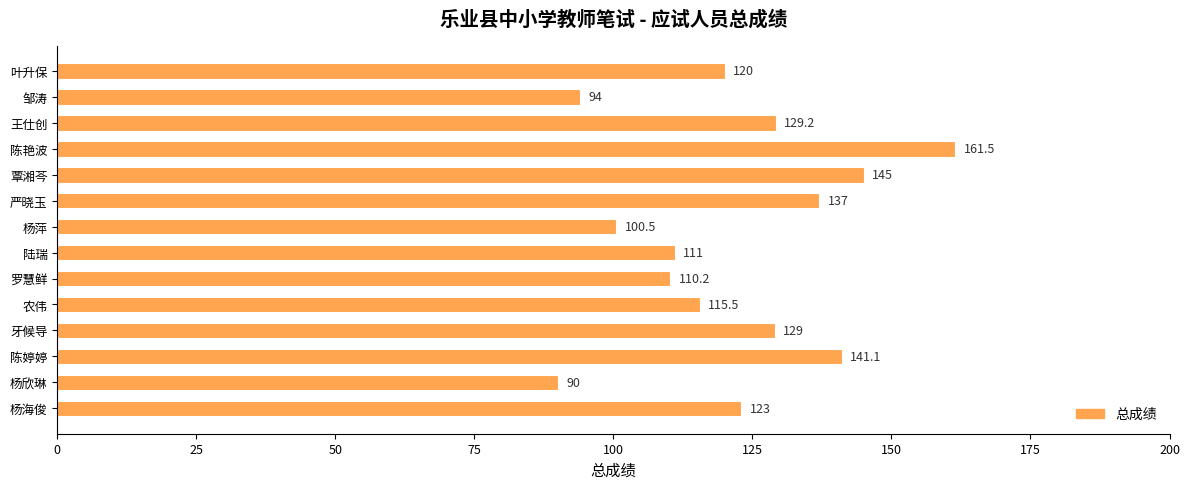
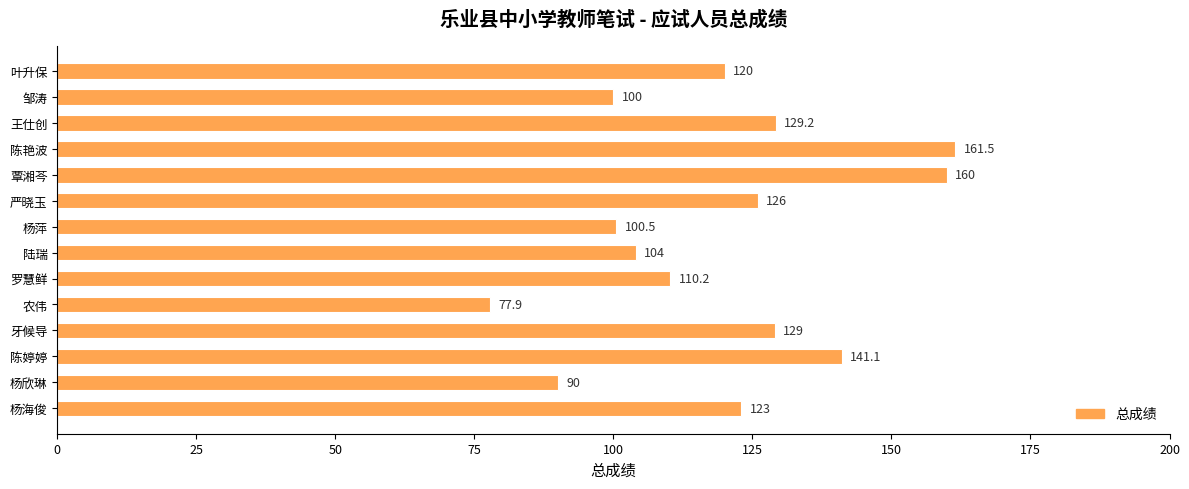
  {
    "叶升保": 120,
-   "邹涛": 94,
+   "邹涛": 100,
    "王仕创": 129.2,
    "陈艳波": 161.5,
-   "覃湘芩": 145,
-   "严晓玉": 137,
+   "覃湘芩": 160,
+   "严晓玉": 126,
    "杨萍": 100.5,
-   "陆瑞": 111,
+   "陆瑞": 104,
    "罗慧鲜": 110.2,
-   "农伟": 115.5,
+   "农伟": 77.9,
    "牙候导": 129,
    "陈婷婷": 141.1,
    "杨欣琳": 90,
    "杨海俊": 123
  }
